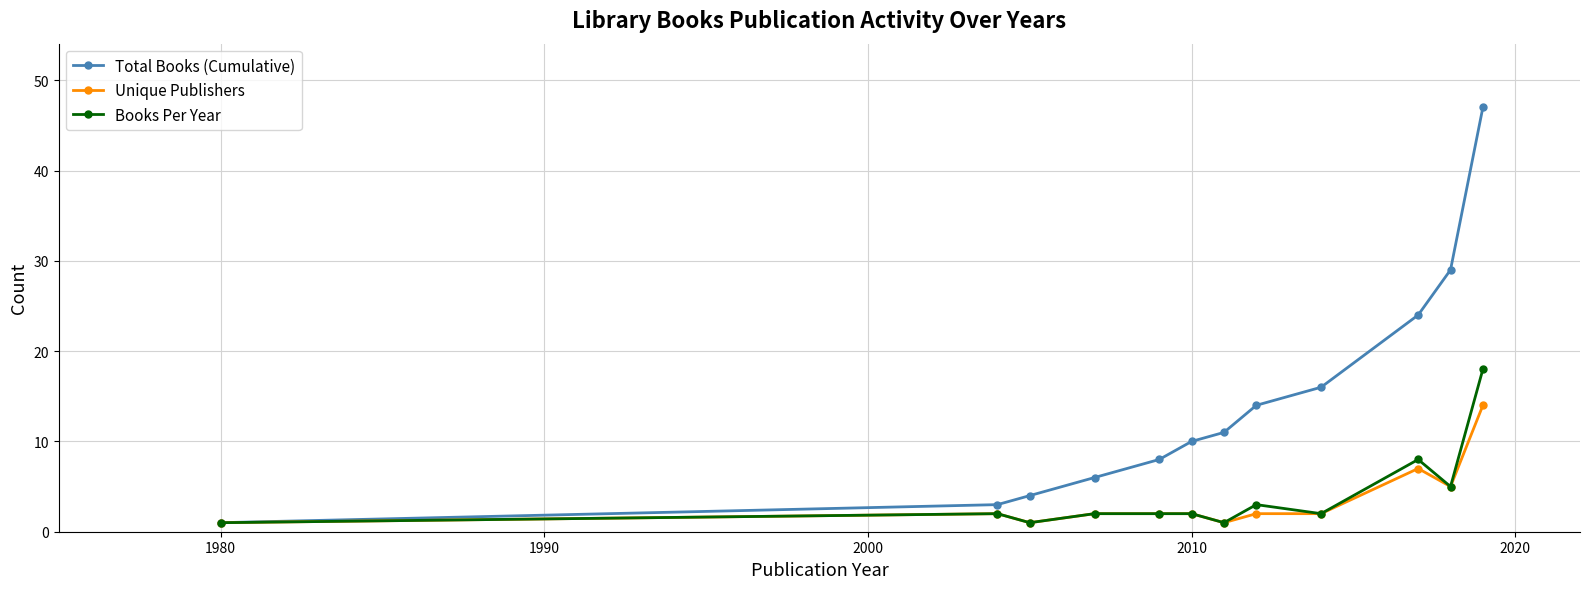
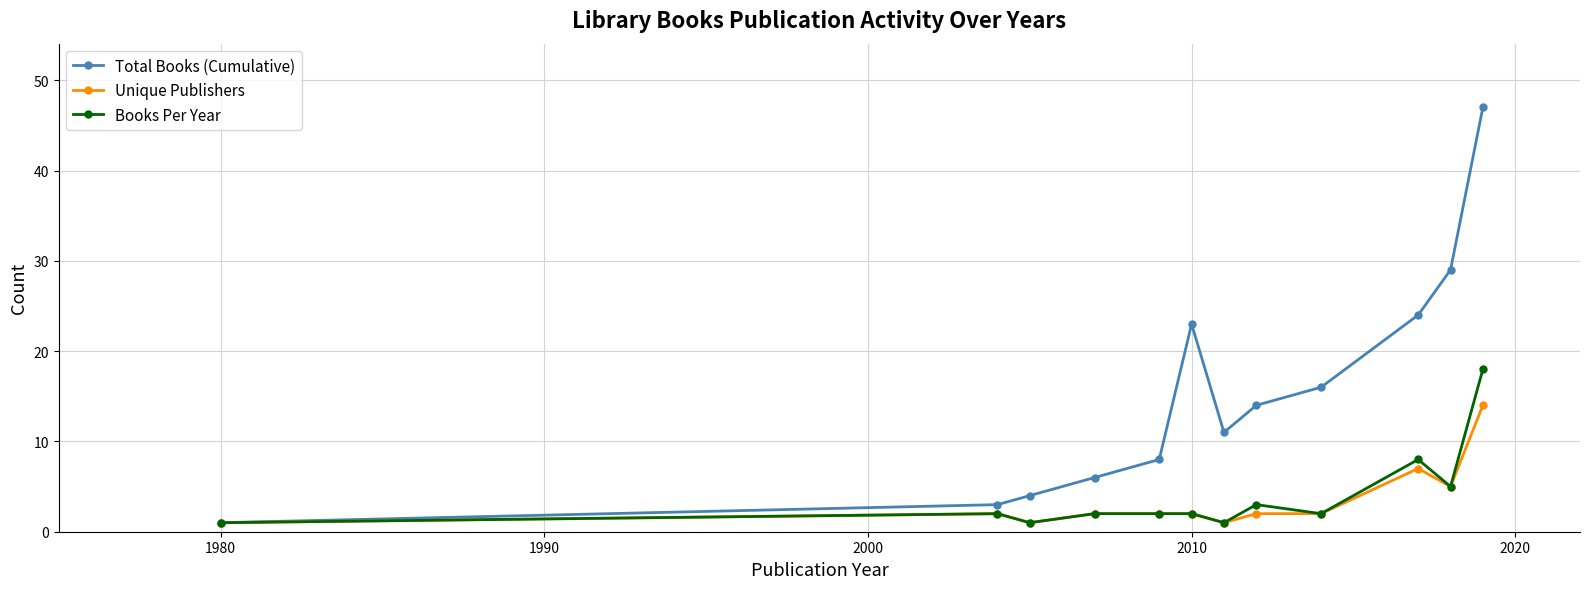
  {
    "Total Books (Cumulative)": {
-     "2010": 10
+     "2010": 23
    }
  }
